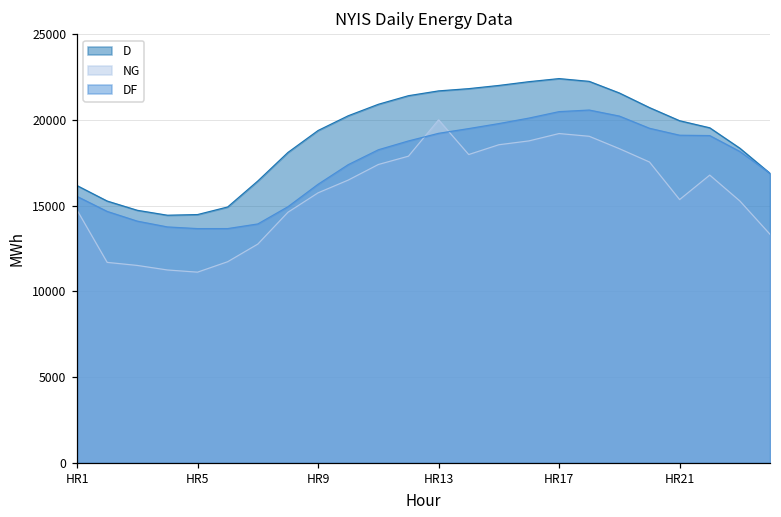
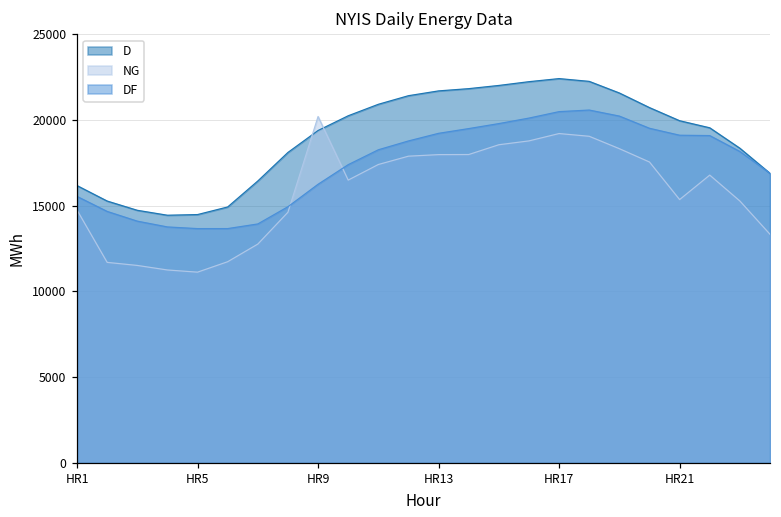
  {
    "NG": {
      "HR1": 14800,
      "HR5": 11100,
-     "HR9": 15800,
-     "HR13": 20000,
+     "HR9": 20200,
+     "HR13": 18000,
      "HR17": 19200,
      "HR21": 15400
    }
  }
